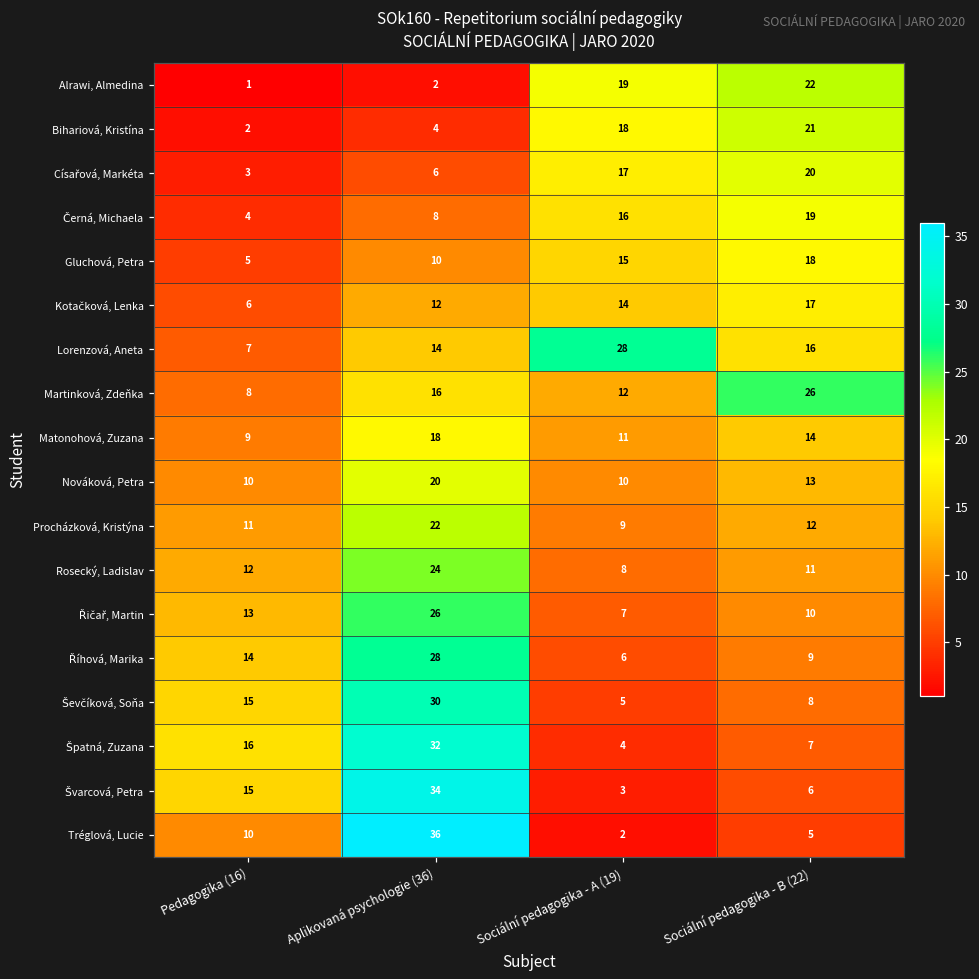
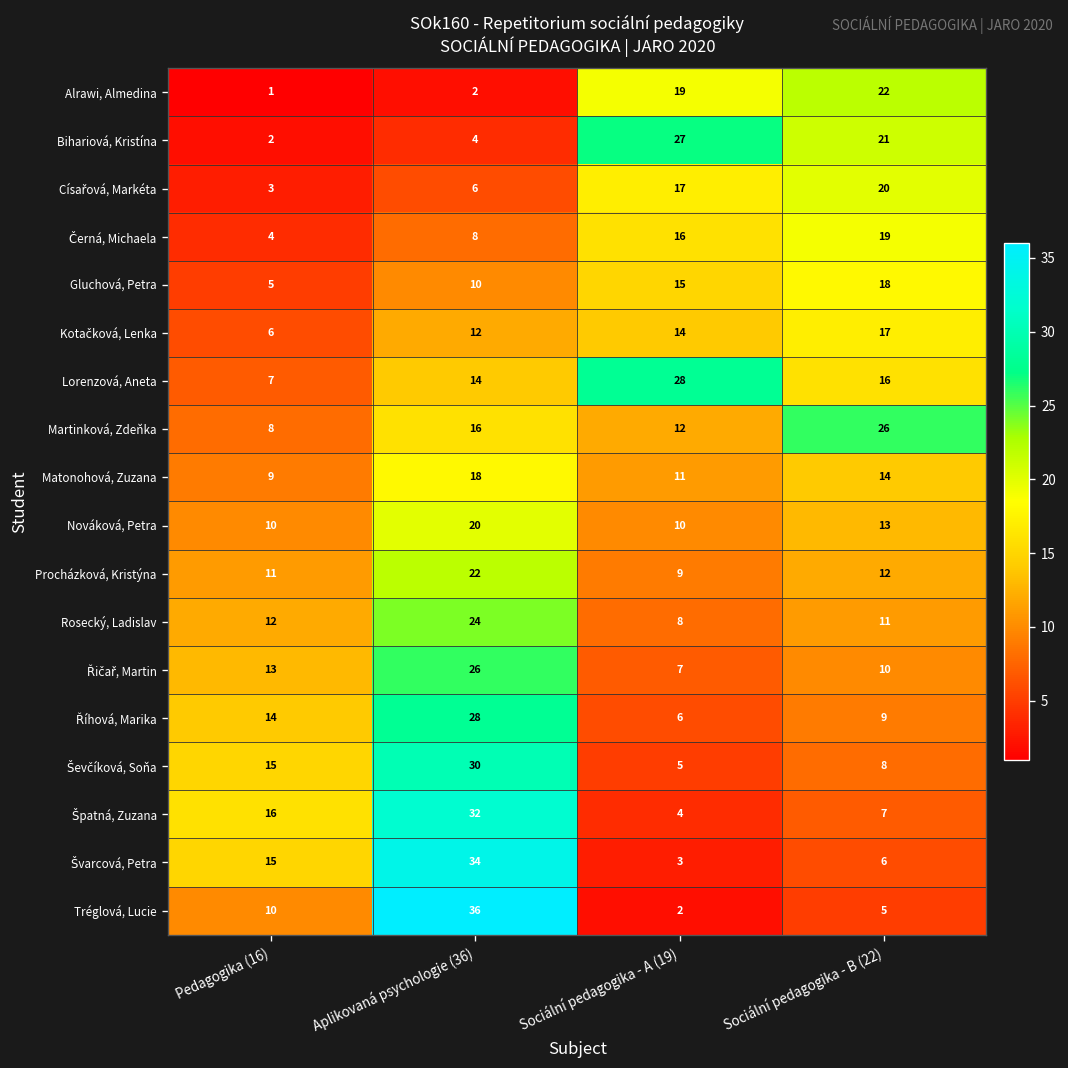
  {
    "Alrawi, Almedina": {
      "Pedagogika (16)": 1,
      "Aplikovaná psychologie (36)": 2,
      "Sociální pedagogika - A (19)": 19,
      "Sociální pedagogika - B (22)": 22
    },
    "Bihariová, Kristína": {
      "Pedagogika (16)": 2,
      "Aplikovaná psychologie (36)": 4,
-     "Sociální pedagogika - A (19)": 18,
+     "Sociální pedagogika - A (19)": 27,
      "Sociální pedagogika - B (22)": 21
    },
    "Císařová, Markéta": {
      "Pedagogika (16)": 3,
      "Aplikovaná psychologie (36)": 6,
      "Sociální pedagogika - A (19)": 17,
      "Sociální pedagogika - B (22)": 20
    },
    "Černá, Michaela": {
      "Pedagogika (16)": 4,
      "Aplikovaná psychologie (36)": 8,
      "Sociální pedagogika - A (19)": 16,
      "Sociální pedagogika - B (22)": 19
    },
    "Gluchová, Petra": {
      "Pedagogika (16)": 5,
      "Aplikovaná psychologie (36)": 10,
      "Sociální pedagogika - A (19)": 15,
      "Sociální pedagogika - B (22)": 18
    },
    "Kotačková, Lenka": {
      "Pedagogika (16)": 6,
      "Aplikovaná psychologie (36)": 12,
      "Sociální pedagogika - A (19)": 14,
      "Sociální pedagogika - B (22)": 17
    },
    "Lorenzová, Aneta": {
      "Pedagogika (16)": 7,
      "Aplikovaná psychologie (36)": 14,
      "Sociální pedagogika - A (19)": 28,
      "Sociální pedagogika - B (22)": 16
    },
    "Martinková, Zdeňka": {
      "Pedagogika (16)": 8,
      "Aplikovaná psychologie (36)": 16,
      "Sociální pedagogika - A (19)": 12,
      "Sociální pedagogika - B (22)": 26
    },
    "Matonohová, Zuzana": {
      "Pedagogika (16)": 9,
      "Aplikovaná psychologie (36)": 18,
      "Sociální pedagogika - A (19)": 11,
      "Sociální pedagogika - B (22)": 14
    },
    "Nováková, Petra": {
      "Pedagogika (16)": 10,
      "Aplikovaná psychologie (36)": 20,
      "Sociální pedagogika - A (19)": 10,
      "Sociální pedagogika - B (22)": 13
    },
    "Procházková, Kristýna": {
      "Pedagogika (16)": 11,
      "Aplikovaná psychologie (36)": 22,
      "Sociální pedagogika - A (19)": 9,
      "Sociální pedagogika - B (22)": 12
    },
    "Rosecký, Ladislav": {
      "Pedagogika (16)": 12,
      "Aplikovaná psychologie (36)": 24,
      "Sociální pedagogika - A (19)": 8,
      "Sociální pedagogika - B (22)": 11
    },
    "Řičař, Martin": {
      "Pedagogika (16)": 13,
      "Aplikovaná psychologie (36)": 26,
      "Sociální pedagogika - A (19)": 7,
      "Sociální pedagogika - B (22)": 10
    },
    "Říhová, Marika": {
      "Pedagogika (16)": 14,
      "Aplikovaná psychologie (36)": 28,
      "Sociální pedagogika - A (19)": 6,
      "Sociální pedagogika - B (22)": 9
    },
    "Ševčíková, Soňa": {
      "Pedagogika (16)": 15,
      "Aplikovaná psychologie (36)": 30,
      "Sociální pedagogika - A (19)": 5,
      "Sociální pedagogika - B (22)": 8
    },
    "Špatná, Zuzana": {
      "Pedagogika (16)": 16,
      "Aplikovaná psychologie (36)": 32,
      "Sociální pedagogika - A (19)": 4,
      "Sociální pedagogika - B (22)": 7
    },
    "Švarcová, Petra": {
      "Pedagogika (16)": 15,
      "Aplikovaná psychologie (36)": 34,
      "Sociální pedagogika - A (19)": 3,
      "Sociální pedagogika - B (22)": 6
    },
    "Tréglová, Lucie": {
      "Pedagogika (16)": 10,
      "Aplikovaná psychologie (36)": 36,
      "Sociální pedagogika - A (19)": 2,
      "Sociální pedagogika - B (22)": 5
    }
  }
